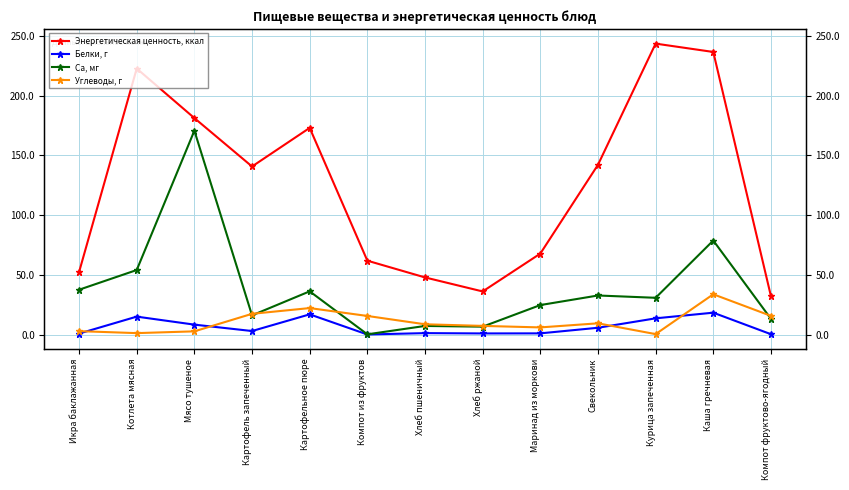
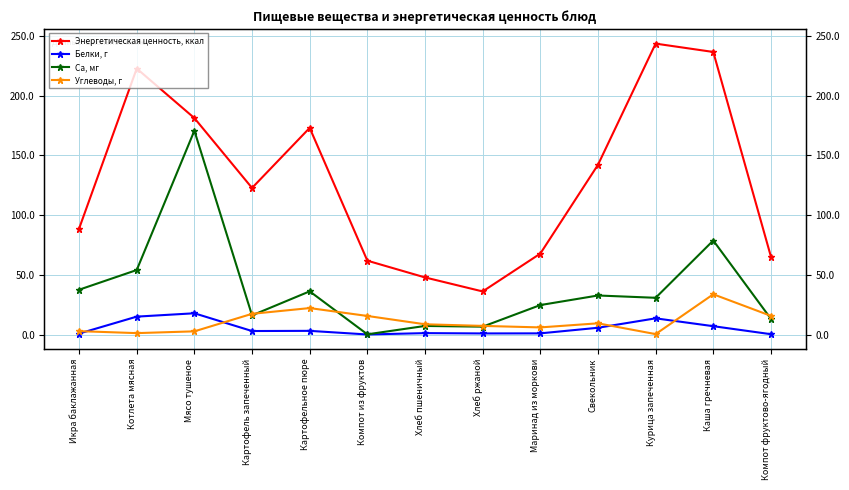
  {
    "Энергетическая ценность, ккал": {
-     "Икра баклажанная": 53,
+     "Икра баклажанная": 89,
      "Мясо тушеное": 181,
-     "Картофель запеченный": 141,
+     "Картофель запеченный": 123,
      "Картофельное пюре": 173,
      "Компот из фруктов": 62,
      "Хлеб пшеничный": 48,
      "Хлеб ржаной": 36,
      "Маринад из моркови": 68,
      "Свекольник": 142,
      "Курица запеченная": 244,
      "Каша гречневая": 237,
-     "Компот фруктово-ягодный": 32
+     "Компот фруктово-ягодный": 65
    },
    "Белки, г": {
      "Котлета мясная": 15,
-     "Мясо тушеное": 9,
+     "Мясо тушеное": 18,
      "Картофель запеченный": 3,
-     "Картофельное пюре": 17,
+     "Картофельное пюре": 3,
      "Хлеб пшеничный": 1,
      "Хлеб ржаной": 1,
      "Маринад из моркови": 1,
      "Свекольник": 6,
      "Курица запеченная": 14,
-     "Каша гречневая": 19,
+     "Каша гречневая": 7,
      "Компот фруктово-ягодный": 1
    },
    "Ca, мг": {
      "Икра баклажанная": 38,
      "Котлета мясная": 54,
      "Мясо тушеное": 171,
      "Картофельное пюре": 36,
      "Маринад из моркови": 25,
      "Свекольник": 33,
      "Курица запеченная": 31,
      "Каша гречневая": 79,
      "Компот фруктово-ягодный": 13
    },
    "Углеводы, г": {
      "Котлета мясная": 1,
      "Мясо тушеное": 3,
      "Картофельное пюре": 22,
      "Компот из фруктов": 16,
      "Маринад из моркови": 6,
      "Свекольник": 10,
      "Курица запеченная": 1,
      "Каша гречневая": 34,
      "Компот фруктово-ягодный": 16
    }
  }
